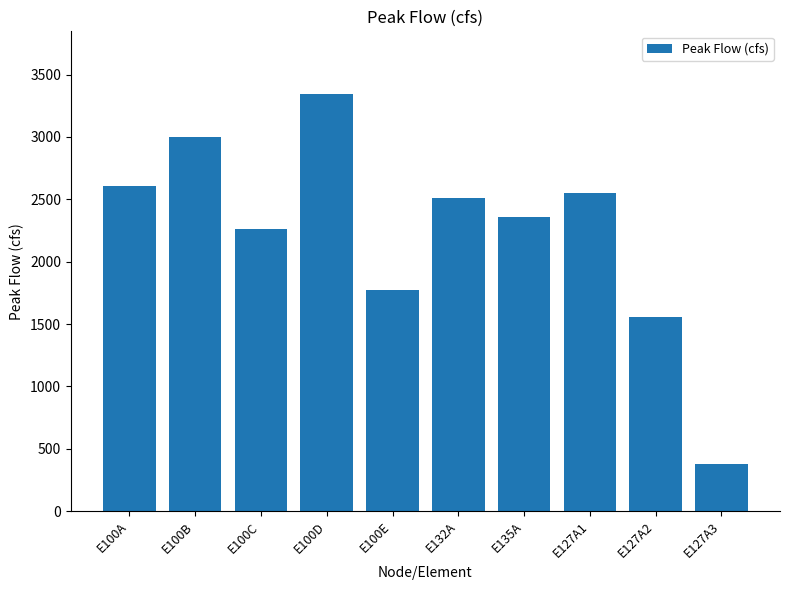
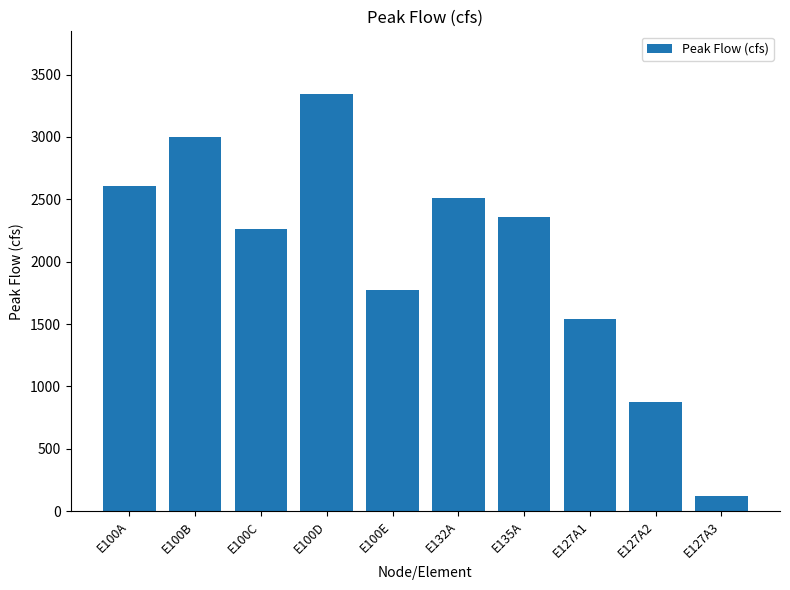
  {
    "E100A": 2610,
    "E100B": 3000,
    "E100C": 2260,
    "E100D": 3340,
    "E100E": 1770,
    "E132A": 2510,
    "E135A": 2360,
-   "E127A1": 2550,
-   "E127A2": 1550,
-   "E127A3": 380
+   "E127A1": 1540,
+   "E127A2": 880,
+   "E127A3": 120
  }
